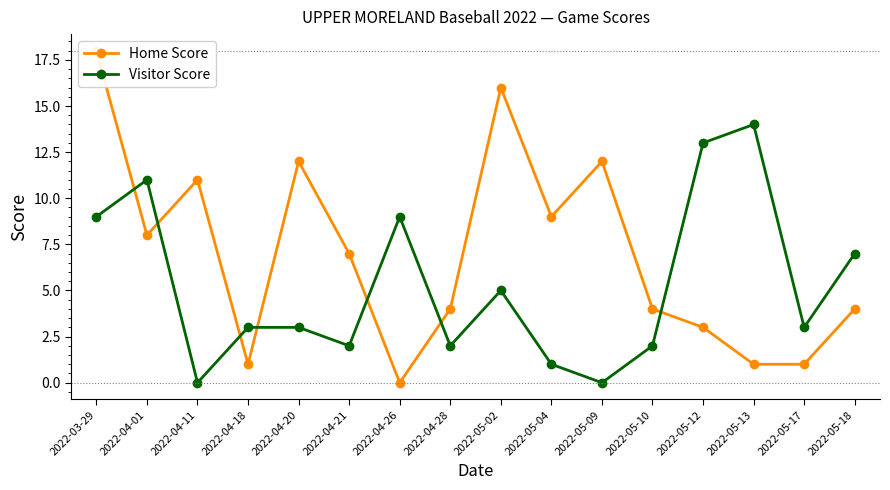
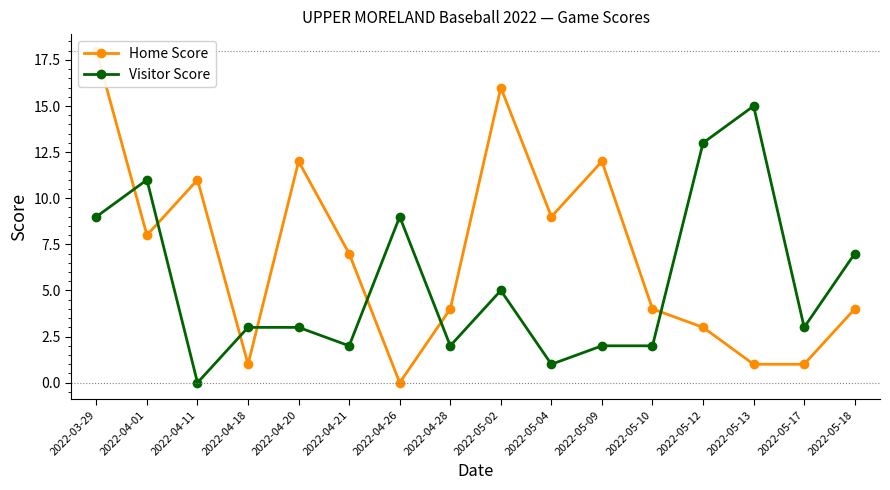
  {
    "Home Score": {
      "2022-04-01": 8,
      "2022-04-11": 11,
      "2022-04-18": 1,
      "2022-04-20": 12,
      "2022-04-21": 7,
      "2022-04-26": 0,
      "2022-04-28": 4,
      "2022-05-02": 16,
      "2022-05-04": 9,
      "2022-05-09": 12,
      "2022-05-10": 4,
      "2022-05-12": 3,
      "2022-05-13": 1,
      "2022-05-17": 1,
      "2022-05-18": 4
    },
    "Visitor Score": {
      "2022-03-29": 9,
      "2022-04-01": 11,
      "2022-04-11": 0,
      "2022-04-18": 3,
      "2022-04-20": 3,
      "2022-04-21": 2,
      "2022-04-26": 9,
      "2022-04-28": 2,
      "2022-05-02": 5,
      "2022-05-04": 1,
-     "2022-05-09": 0,
+     "2022-05-09": 2,
      "2022-05-10": 2,
      "2022-05-12": 13,
-     "2022-05-13": 14,
+     "2022-05-13": 15,
      "2022-05-17": 3,
      "2022-05-18": 7
    }
  }
